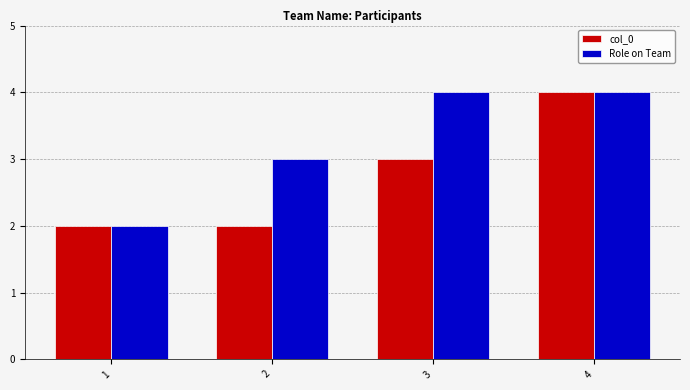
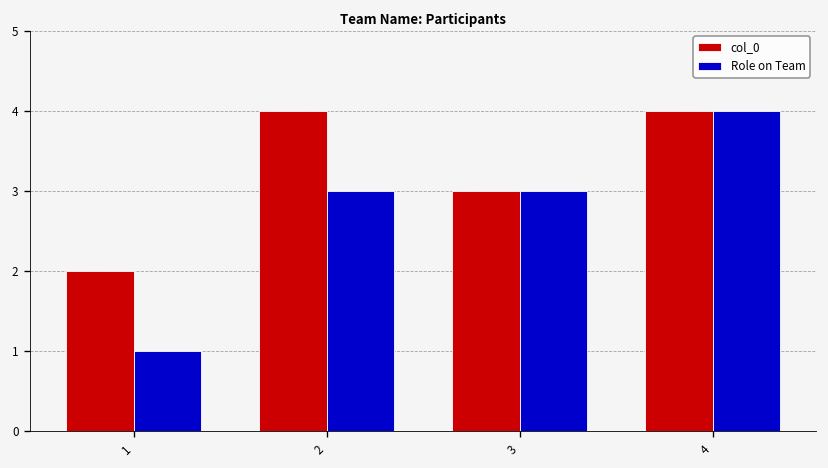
  {
    "col_0": {
      "1": 2,
-     "2": 2,
+     "2": 4,
      "3": 3,
      "4": 4
    },
    "Role on Team": {
-     "1": 2,
+     "1": 1,
      "2": 3,
-     "3": 4,
+     "3": 3,
      "4": 4
    }
  }
